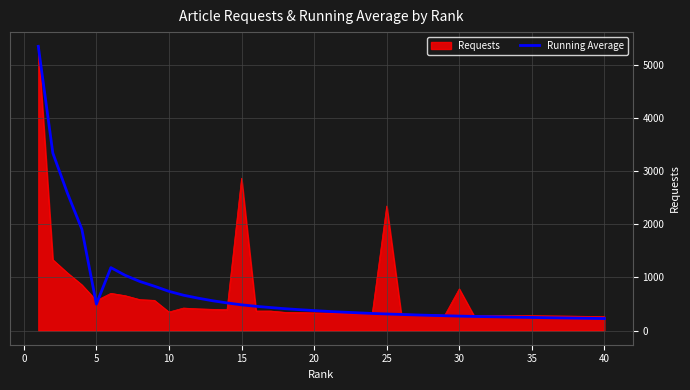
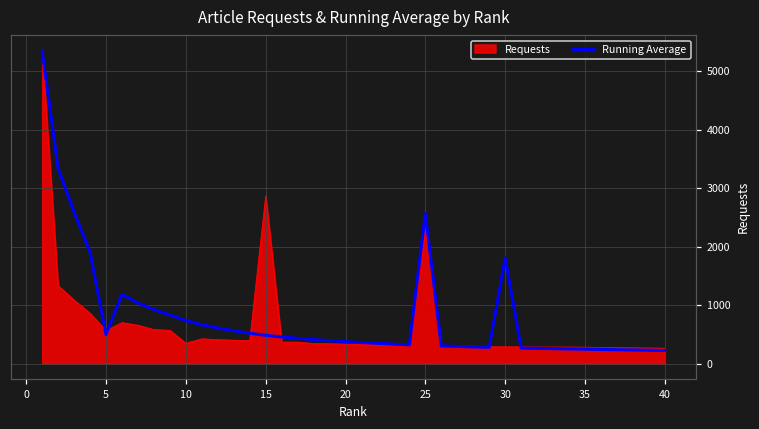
  {
    "Requests": {
      "5": 600,
      "10": 300,
      "15": 2900,
      "25": 2300,
-     "30": 800
+     "30": 300
    },
    "Running Average": {
      "5": 500,
      "10": 700,
      "15": 500,
-     "25": 300,
-     "30": 300
+     "25": 2600,
+     "30": 1800
    }
  }
